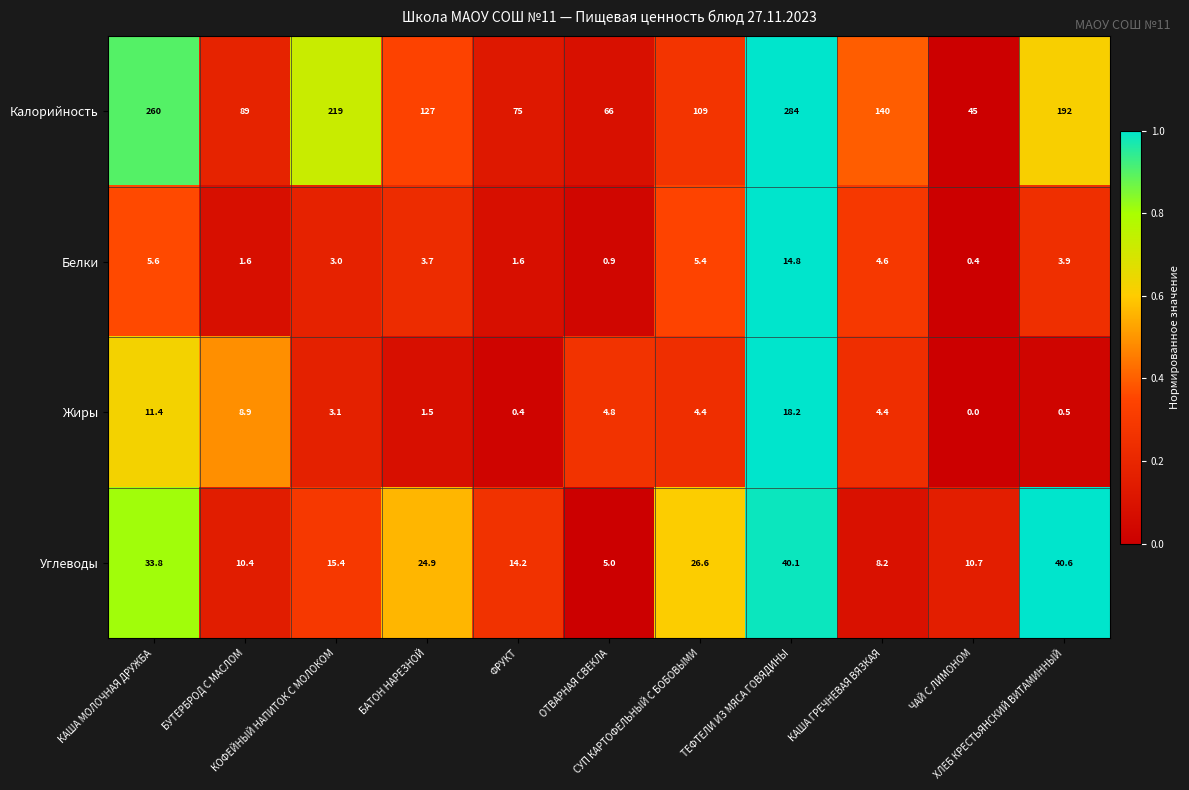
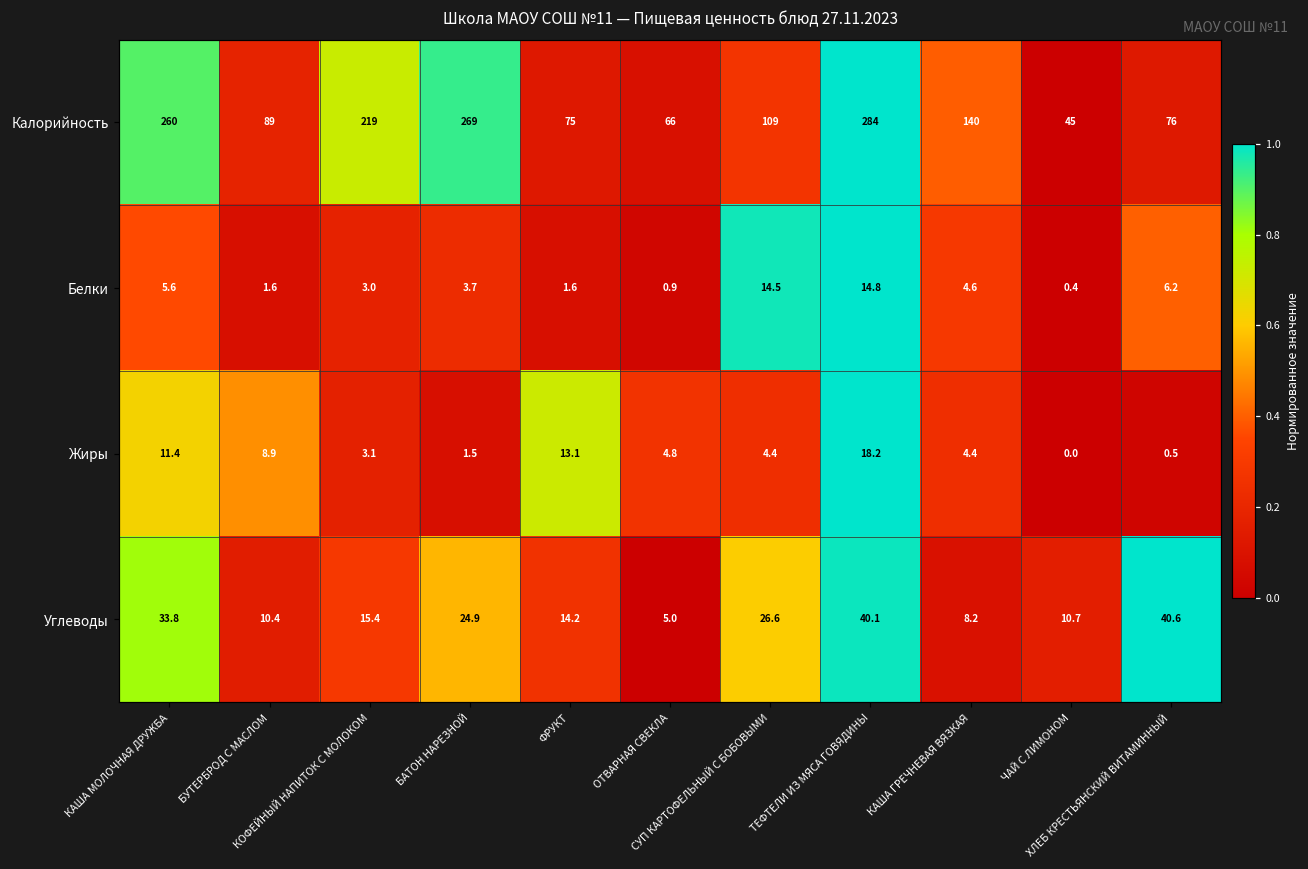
  {
    "Калорийность": {
      "КАША МОЛОЧНАЯ ДРУЖБА": 260,
      "БУТЕРБРОД С МАСЛОМ": 89,
      "КОФЕЙНЫЙ НАПИТОК С МОЛОКОМ": 219,
-     "БАТОН НАРЕЗНОЙ": 127,
+     "БАТОН НАРЕЗНОЙ": 269,
      "ФРУКТ": 75,
      "ОТВАРНАЯ СВЕКЛА": 66,
      "СУП КАРТОФЕЛЬНЫЙ С БОБОВЫМИ": 109,
      "ТЕФТЕЛИ ИЗ МЯСА ГОВЯДИНЫ": 284,
      "КАША ГРЕЧНЕВАЯ ВЯЗКАЯ": 140,
      "ЧАЙ С ЛИМОНОМ": 45,
-     "ХЛЕБ КРЕСТЬЯНСКИЙ ВИТАМИННЫЙ": 192
+     "ХЛЕБ КРЕСТЬЯНСКИЙ ВИТАМИННЫЙ": 76
    },
    "Белки": {
      "КАША МОЛОЧНАЯ ДРУЖБА": 5.6,
      "БУТЕРБРОД С МАСЛОМ": 1.6,
      "КОФЕЙНЫЙ НАПИТОК С МОЛОКОМ": 3.0,
      "БАТОН НАРЕЗНОЙ": 3.7,
      "ФРУКТ": 1.6,
      "ОТВАРНАЯ СВЕКЛА": 0.9,
-     "СУП КАРТОФЕЛЬНЫЙ С БОБОВЫМИ": 5.4,
+     "СУП КАРТОФЕЛЬНЫЙ С БОБОВЫМИ": 14.5,
      "ТЕФТЕЛИ ИЗ МЯСА ГОВЯДИНЫ": 14.8,
      "КАША ГРЕЧНЕВАЯ ВЯЗКАЯ": 4.6,
      "ЧАЙ С ЛИМОНОМ": 0.4,
-     "ХЛЕБ КРЕСТЬЯНСКИЙ ВИТАМИННЫЙ": 3.9
+     "ХЛЕБ КРЕСТЬЯНСКИЙ ВИТАМИННЫЙ": 6.2
    },
    "Жиры": {
      "КАША МОЛОЧНАЯ ДРУЖБА": 11.4,
      "БУТЕРБРОД С МАСЛОМ": 8.9,
      "КОФЕЙНЫЙ НАПИТОК С МОЛОКОМ": 3.1,
      "БАТОН НАРЕЗНОЙ": 1.5,
-     "ФРУКТ": 0.4,
+     "ФРУКТ": 13.1,
      "ОТВАРНАЯ СВЕКЛА": 4.8,
      "СУП КАРТОФЕЛЬНЫЙ С БОБОВЫМИ": 4.4,
      "ТЕФТЕЛИ ИЗ МЯСА ГОВЯДИНЫ": 18.2,
      "КАША ГРЕЧНЕВАЯ ВЯЗКАЯ": 4.4,
      "ЧАЙ С ЛИМОНОМ": 0.0,
      "ХЛЕБ КРЕСТЬЯНСКИЙ ВИТАМИННЫЙ": 0.5
    },
    "Углеводы": {
      "КАША МОЛОЧНАЯ ДРУЖБА": 33.8,
      "БУТЕРБРОД С МАСЛОМ": 10.4,
      "КОФЕЙНЫЙ НАПИТОК С МОЛОКОМ": 15.4,
      "БАТОН НАРЕЗНОЙ": 24.9,
      "ФРУКТ": 14.2,
      "ОТВАРНАЯ СВЕКЛА": 5.0,
      "СУП КАРТОФЕЛЬНЫЙ С БОБОВЫМИ": 26.6,
      "ТЕФТЕЛИ ИЗ МЯСА ГОВЯДИНЫ": 40.1,
      "КАША ГРЕЧНЕВАЯ ВЯЗКАЯ": 8.2,
      "ЧАЙ С ЛИМОНОМ": 10.7,
      "ХЛЕБ КРЕСТЬЯНСКИЙ ВИТАМИННЫЙ": 40.6
    }
  }
